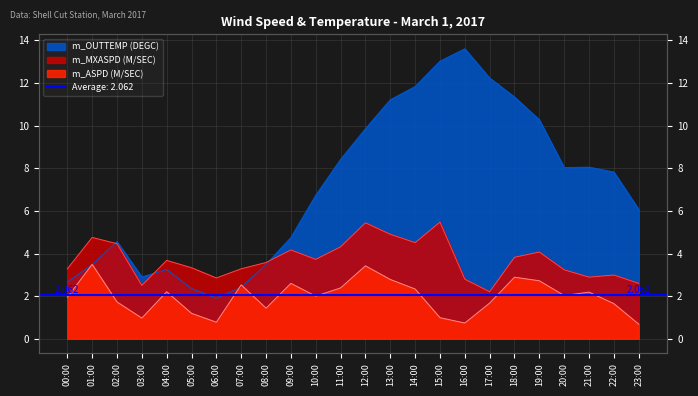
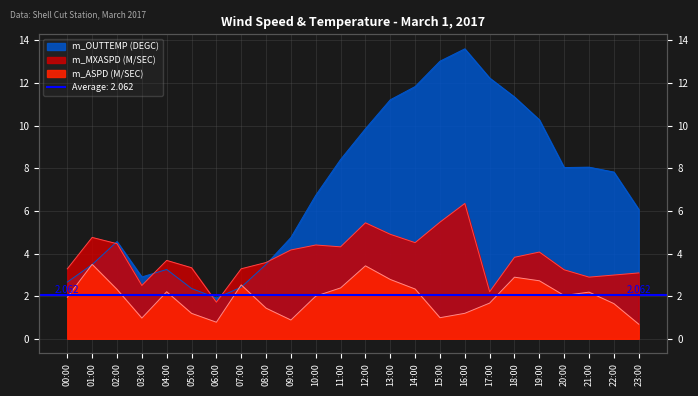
  {
    "m_OUTTEMP (DEGC)": {
      "03:00": 2.9,
      "04:00": 3.3,
      "05:00": 2.4,
      "06:00": 1.9,
      "09:00": 4.8,
      "10:00": 6.7,
      "11:00": 8.4,
      "12:00": 9.9,
      "13:00": 11.2,
      "14:00": 11.8,
      "15:00": 13.0,
      "16:00": 13.6,
      "17:00": 12.2,
      "18:00": 11.3,
      "19:00": 10.3,
      "20:00": 8.0,
      "21:00": 8.1,
      "22:00": 7.8,
      "23:00": 6.1
    },
    "m_MXASPD (M/SEC)": {
      "00:00": 3.3,
      "01:00": 4.8,
      "03:00": 2.5,
      "04:00": 3.7,
      "05:00": 3.3,
-     "06:00": 2.9,
+     "06:00": 1.7,
      "07:00": 3.3,
      "09:00": 4.2,
-     "10:00": 3.7,
+     "10:00": 4.4,
      "11:00": 4.3,
      "12:00": 5.4,
      "13:00": 4.9,
      "14:00": 4.5,
      "15:00": 5.5,
-     "16:00": 2.8,
+     "16:00": 6.3,
      "17:00": 2.2,
      "18:00": 3.8,
      "19:00": 4.1,
      "20:00": 3.2,
      "21:00": 2.9,
      "22:00": 3.0,
-     "23:00": 2.6
+     "23:00": 3.1
    },
    "m_ASPD (M/SEC)": {
-     "02:00": 1.7,
+     "02:00": 2.3,
      "03:00": 1.0,
      "04:00": 2.2,
      "05:00": 1.2,
      "06:00": 0.8,
      "08:00": 1.4,
-     "09:00": 2.6,
+     "09:00": 0.9,
      "10:00": 2.0,
      "11:00": 2.4,
      "12:00": 3.4,
      "13:00": 2.8,
      "14:00": 2.3,
      "15:00": 1.0,
-     "16:00": 0.7,
+     "16:00": 1.2,
      "17:00": 1.7,
      "18:00": 2.9,
      "19:00": 2.7,
      "20:00": 2.0,
      "21:00": 2.2,
      "22:00": 1.6,
      "23:00": 0.7
    }
  }
